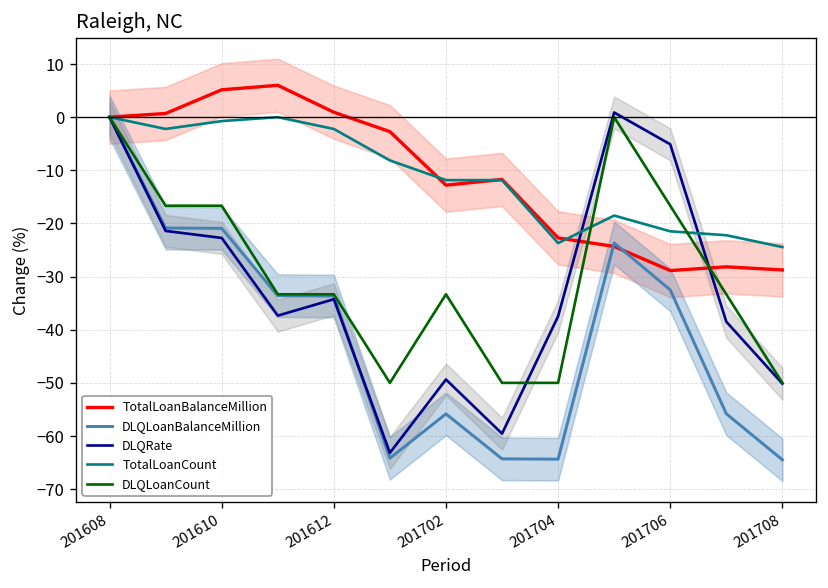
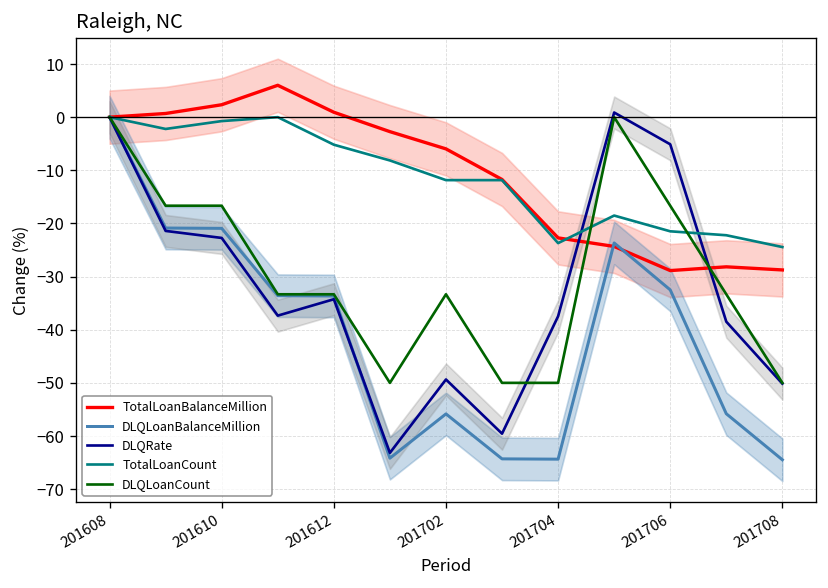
  {
    "TotalLoanBalanceMillion": {
-     "201610": 5,
+     "201610": 2,
      "201612": 1,
-     "201702": -13,
+     "201702": -6,
      "201704": -23,
      "201708": -29
    },
    "DLQRate": {
      "201610": -23,
      "201612": -34,
      "201702": -49,
      "201704": -37,
      "201706": -5
    },
    "TotalLoanCount": {
      "201610": -1,
-     "201612": -2,
+     "201612": -5,
      "201702": -12,
      "201704": -24,
      "201706": -21,
      "201708": -24
    },
    "DLQLoanCount": {
      "201702": -33,
      "201704": -50,
      "201706": -17
    }
  }
